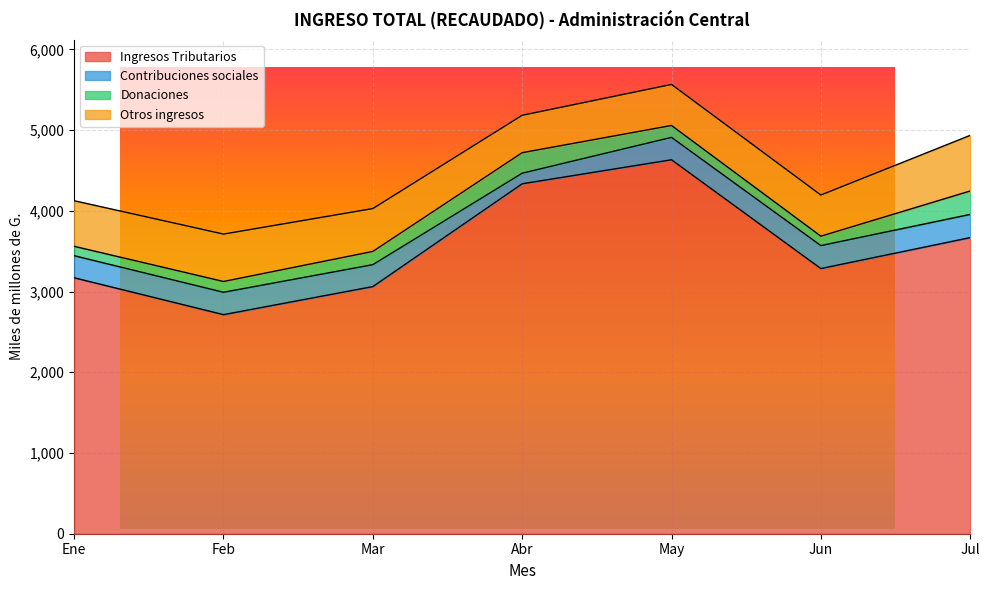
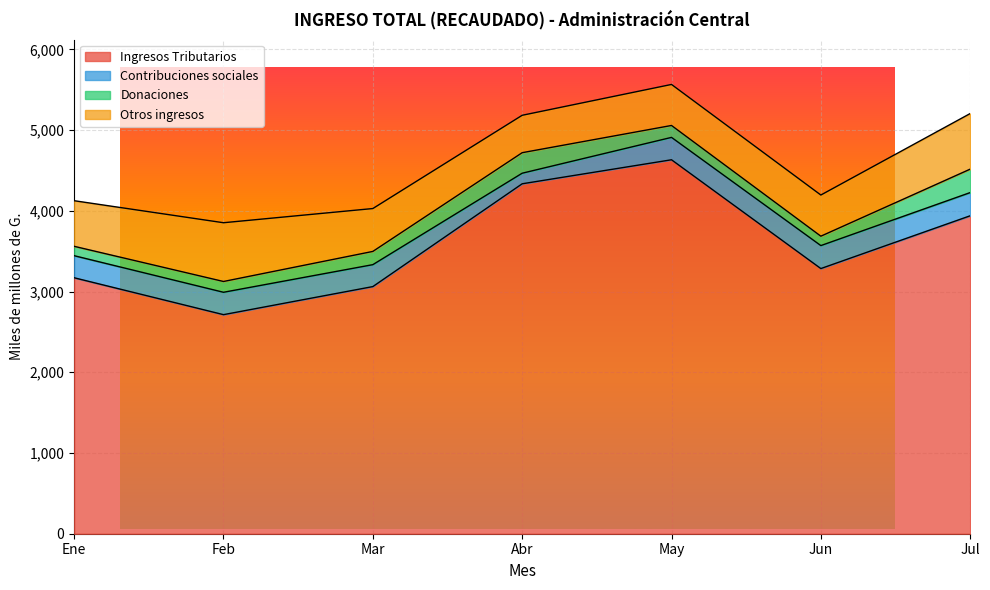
  {
    "Ingresos Tributarios": {
      "Ene": "3,200",
      "Feb": "2,700",
      "Mar": "3,100",
      "Abr": "4,300",
      "May": "4,600",
      "Jun": "3,300",
-     "Jul": "3,700"
+     "Jul": "3,900"
    },
    "Contribuciones sociales": {
      "Ene": "300",
      "Feb": "300",
      "Mar": "300",
      "Abr": "100",
      "May": "300",
      "Jun": "300",
      "Jul": "300"
    },
    "Donaciones": {
      "Ene": "100",
      "Feb": "100",
      "Mar": "200",
      "Abr": "300",
      "May": "100",
      "Jun": "100",
      "Jul": "300"
    },
    "Otros ingresos": {
      "Ene": "600",
-     "Feb": "600",
+     "Feb": "700",
      "Mar": "500",
      "Abr": "500",
      "May": "500",
      "Jun": "500",
      "Jul": "700"
    }
  }
